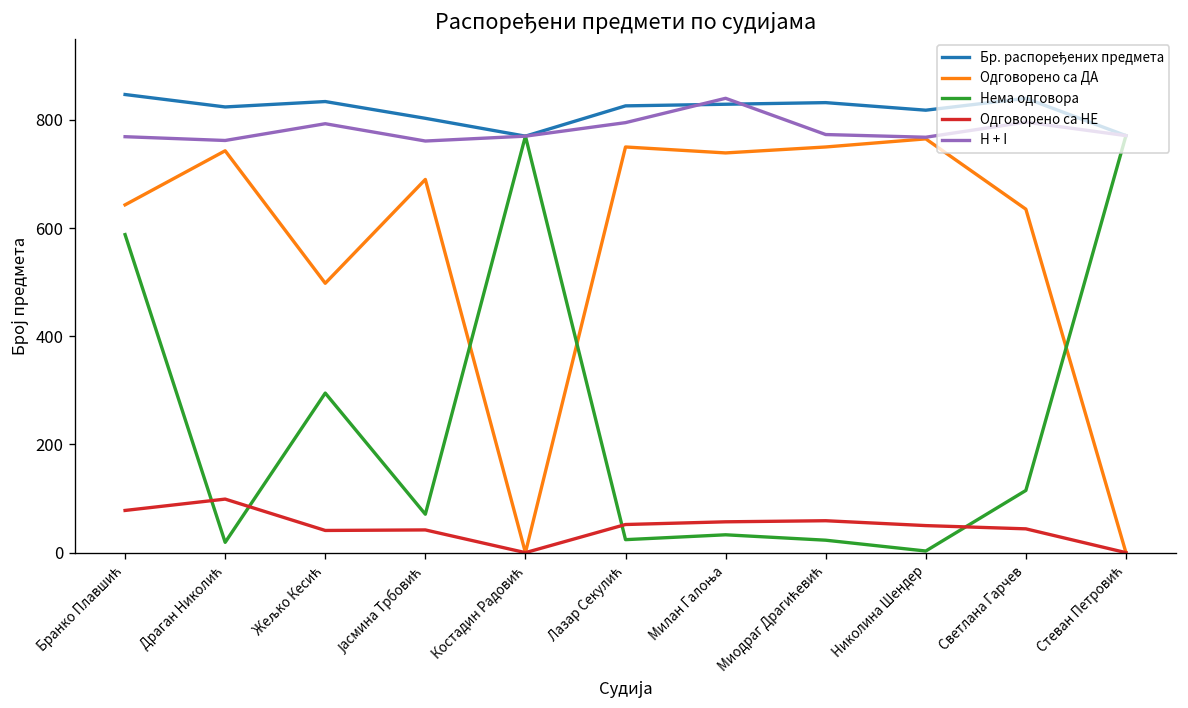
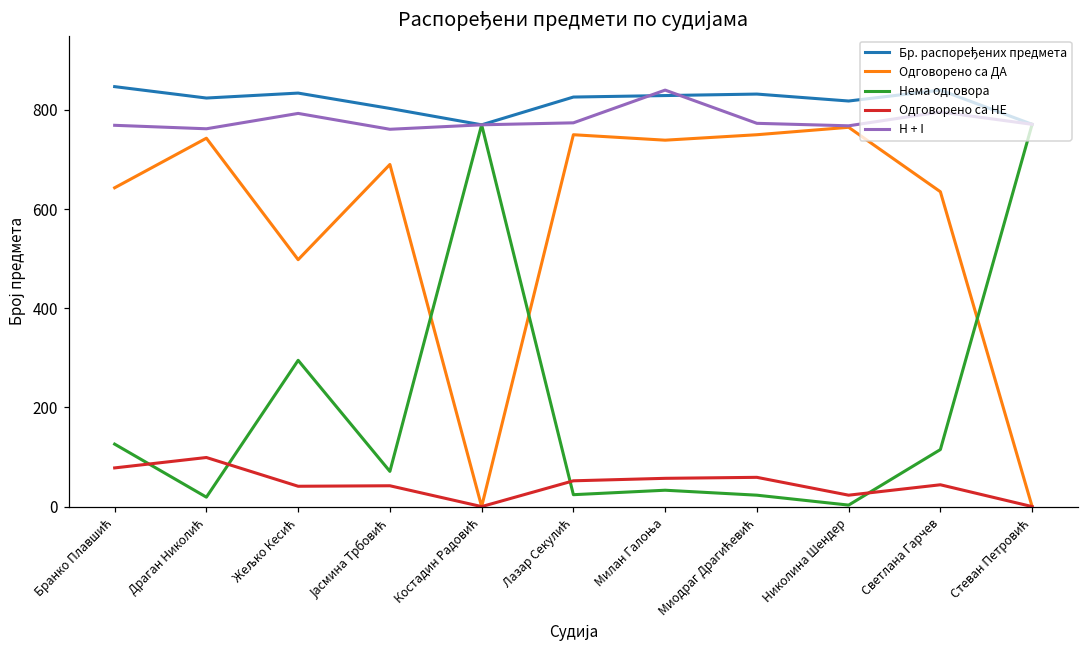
  {
    "Бр. распоређених предмета": {
      "Бранко Плавшић": 850,
      "Драган Николић": 820,
      "Жељко Кесић": 830,
      "Јасмина Трбовић": 800,
      "Лазар Секулић": 830,
      "Милан Галоња": 830,
      "Миодраг Драгићевић": 830,
      "Николина Шендер": 820
    },
    "Одговорено са ДА": {
      "Бранко Плавшић": 640,
      "Драган Николић": 740,
      "Жељко Кесић": 500,
      "Јасмина Трбовић": 690,
      "Лазар Секулић": 750,
      "Милан Галоња": 740,
      "Миодраг Драгићевић": 750,
      "Светлана Гарчев": 640
    },
    "Нема одговора": {
-     "Бранко Плавшић": 590,
+     "Бранко Плавшић": 130,
      "Драган Николић": 20,
      "Жељко Кесић": 300,
      "Јасмина Трбовић": 70,
      "Лазар Секулић": 20,
      "Милан Галоња": 30,
      "Миодраг Драгићевић": 20,
      "Николина Шендер": 0,
      "Светлана Гарчев": 120
    },
    "Одговорено са НЕ": {
      "Бранко Плавшић": 80,
      "Драган Николић": 100,
      "Жељко Кесић": 40,
      "Јасмина Трбовић": 40,
      "Лазар Секулић": 50,
      "Милан Галоња": 60,
      "Миодраг Драгићевић": 60,
-     "Николина Шендер": 50,
+     "Николина Шендер": 20,
      "Светлана Гарчев": 40
    },
    "H + I": {
      "Бранко Плавшић": 770,
      "Драган Николић": 760,
      "Жељко Кесић": 790,
      "Јасмина Трбовић": 760,
-     "Лазар Секулић": 800,
+     "Лазар Секулић": 770,
      "Милан Галоња": 840,
      "Миодраг Драгићевић": 770
    }
  }
